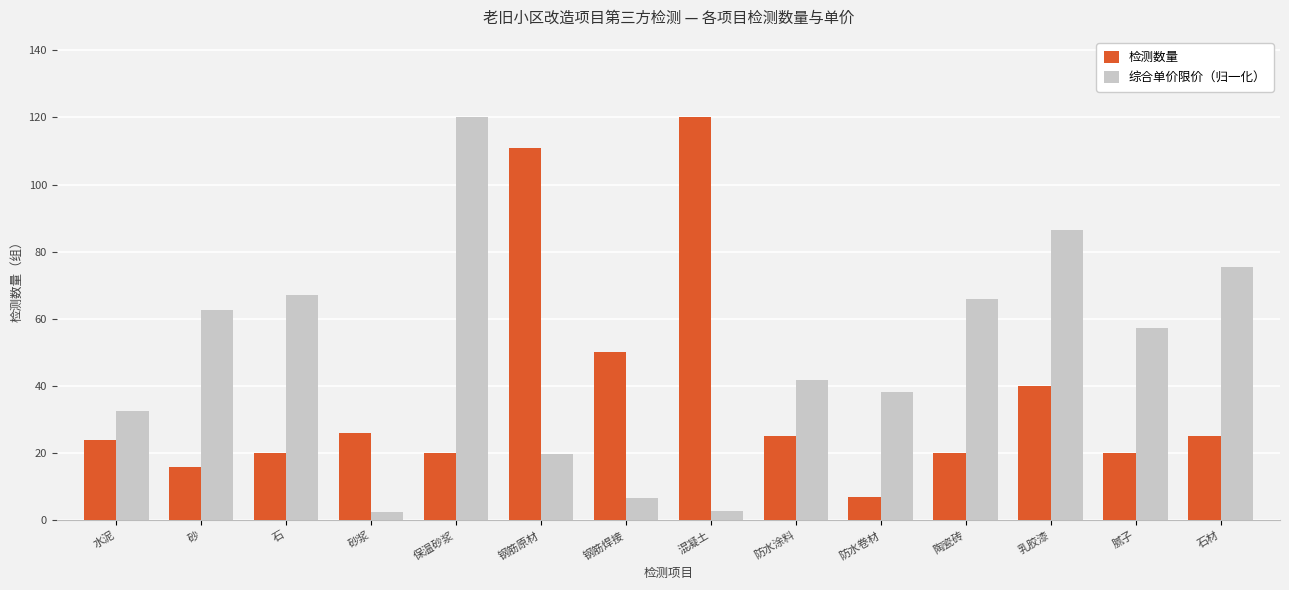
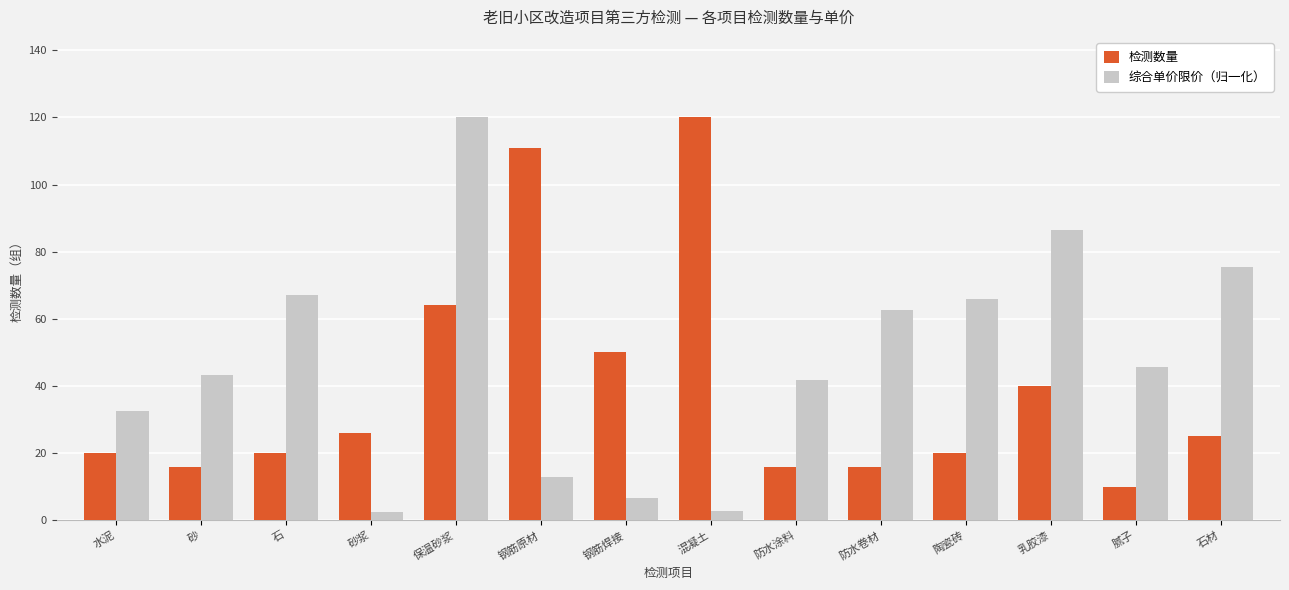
  {
    "检测数量": {
-     "水泥": 24,
+     "水泥": 20,
      "砂": 16,
      "石": 20,
      "砂浆": 26,
-     "保温砂浆": 20,
+     "保温砂浆": 64,
      "钢筋原材": 111,
      "钢筋焊接": 50,
      "混凝土": 120,
-     "防水涂料": 25,
-     "防水卷材": 7,
+     "防水涂料": 16,
+     "防水卷材": 16,
      "陶瓷砖": 20,
      "乳胶漆": 40,
-     "腻子": 20,
+     "腻子": 10,
      "石材": 25
    },
    "综合单价限价（归一化）": {
      "水泥": 33,
-     "砂": 63,
+     "砂": 43,
      "石": 67,
      "砂浆": 3,
      "保温砂浆": 120,
-     "钢筋原材": 20,
+     "钢筋原材": 13,
      "钢筋焊接": 7,
      "混凝土": 3,
      "防水涂料": 42,
-     "防水卷材": 38,
+     "防水卷材": 63,
      "陶瓷砖": 66,
      "乳胶漆": 87,
-     "腻子": 57,
+     "腻子": 46,
      "石材": 75
    }
  }
